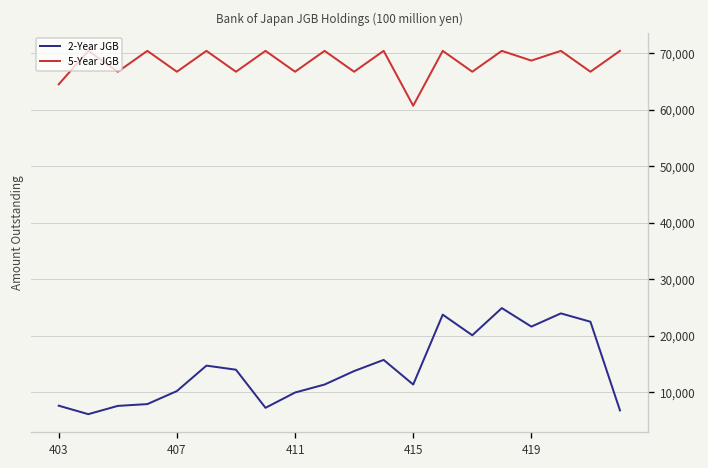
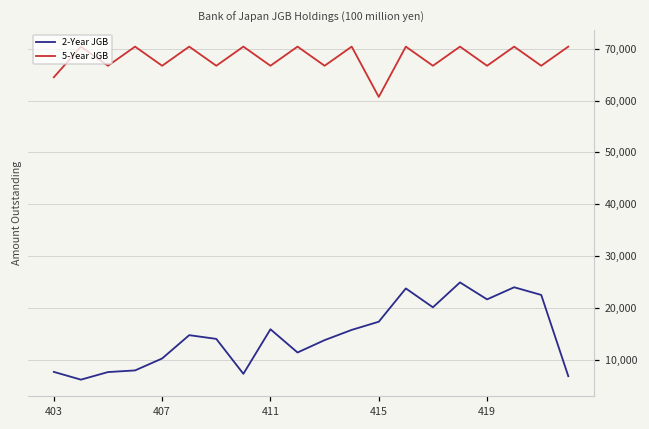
  {
    "2-Year JGB": {
      "403": "8,000",
      "407": "10,000",
-     "411": "10,000",
-     "415": "11,000",
+     "411": "16,000",
+     "415": "17,000",
      "419": "22,000"
    },
    "5-Year JGB": {
      "403": "64,000",
      "407": "67,000",
      "411": "67,000",
      "415": "61,000",
-     "419": "69,000"
+     "419": "67,000"
    }
  }
